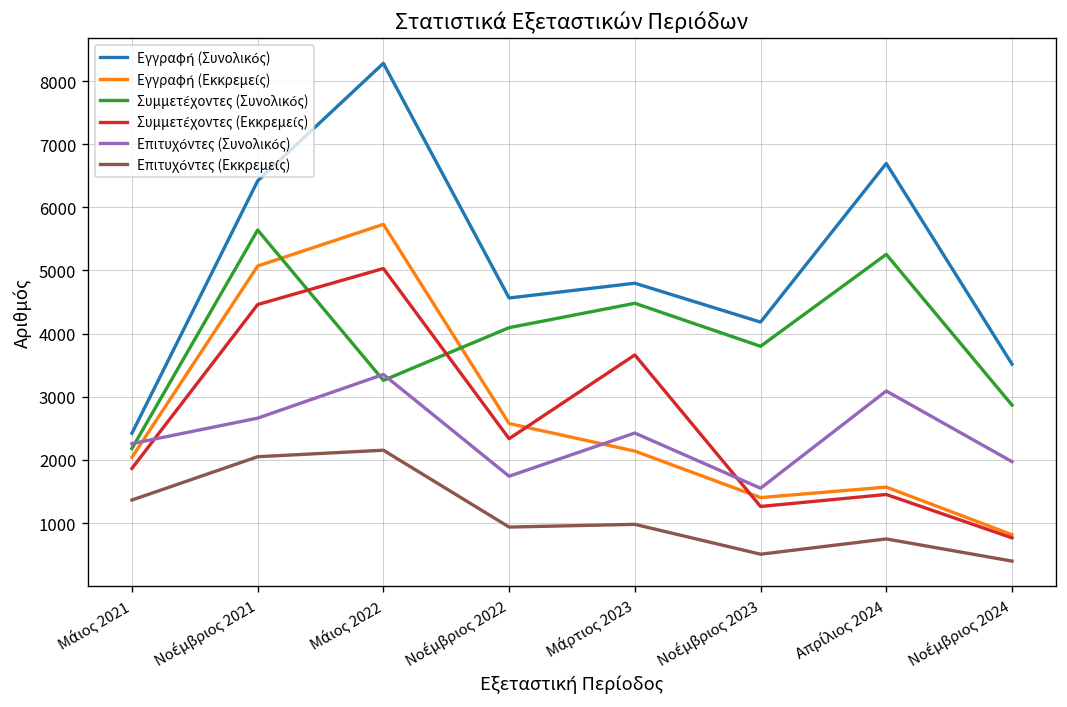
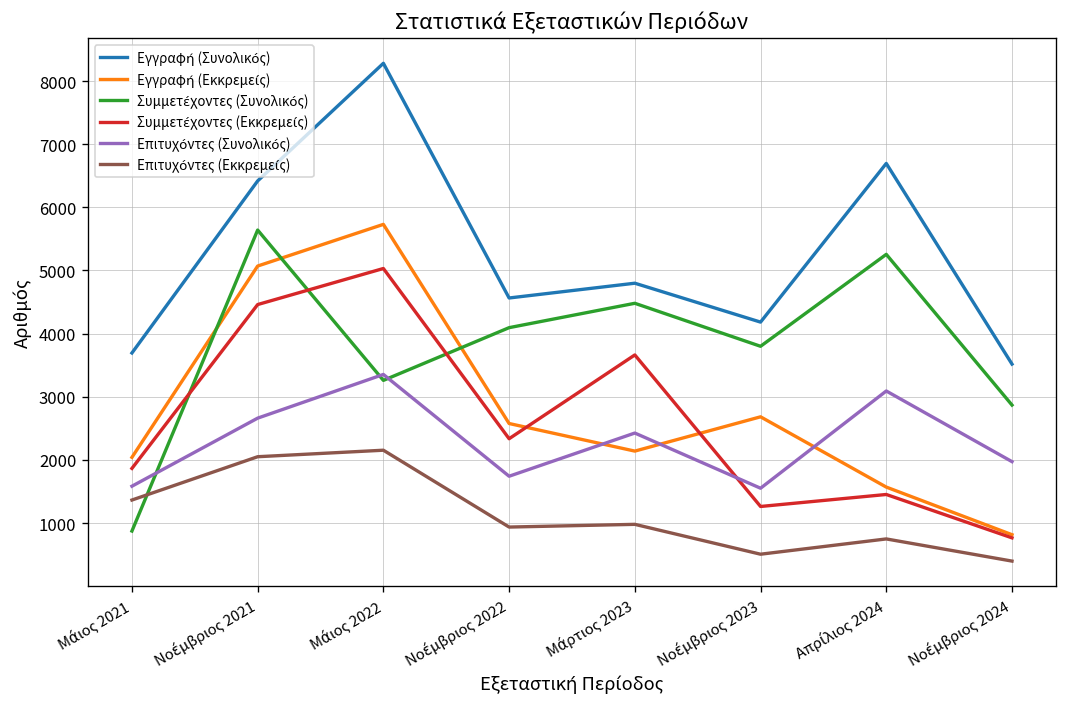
  {
    "Εγγραφή (Συνολικός)": {
-     "Μάιος 2021": 2400,
+     "Μάιος 2021": 3700,
      "Νοέμβριος 2021": 6400,
      "Μάιος 2022": 8300,
      "Νοέμβριος 2022": 4600,
      "Μάρτιος 2023": 4800,
      "Νοέμβριος 2023": 4200,
      "Απρίλιος 2024": 6700,
      "Νοέμβριος 2024": 3500
    },
    "Εγγραφή (Εκκρεμείς)": {
      "Μάιος 2021": 2000,
      "Νοέμβριος 2021": 5100,
      "Μάιος 2022": 5700,
      "Νοέμβριος 2022": 2600,
      "Μάρτιος 2023": 2100,
-     "Νοέμβριος 2023": 1400,
+     "Νοέμβριος 2023": 2700,
      "Απρίλιος 2024": 1600,
      "Νοέμβριος 2024": 800
    },
    "Συμμετέχοντες (Συνολικός)": {
-     "Μάιος 2021": 2200,
+     "Μάιος 2021": 900,
      "Νοέμβριος 2021": 5600,
      "Μάιος 2022": 3300,
      "Νοέμβριος 2022": 4100,
      "Μάρτιος 2023": 4500,
      "Νοέμβριος 2023": 3800,
      "Απρίλιος 2024": 5300,
      "Νοέμβριος 2024": 2900
    },
    "Συμμετέχοντες (Εκκρεμείς)": {
      "Μάιος 2021": 1900,
      "Νοέμβριος 2021": 4500,
      "Μάιος 2022": 5000,
      "Νοέμβριος 2022": 2300,
      "Μάρτιος 2023": 3700,
      "Νοέμβριος 2023": 1300,
      "Απρίλιος 2024": 1500,
      "Νοέμβριος 2024": 800
    },
    "Επιτυχόντες (Συνολικός)": {
-     "Μάιος 2021": 2300,
+     "Μάιος 2021": 1600,
      "Νοέμβριος 2021": 2700,
      "Μάιος 2022": 3400,
      "Νοέμβριος 2022": 1700,
      "Μάρτιος 2023": 2400,
      "Νοέμβριος 2023": 1600,
      "Απρίλιος 2024": 3100,
      "Νοέμβριος 2024": 2000
    },
    "Επιτυχόντες (Εκκρεμείς)": {
      "Μάιος 2021": 1400,
      "Νοέμβριος 2021": 2100,
      "Μάιος 2022": 2200,
      "Νοέμβριος 2022": 900,
      "Μάρτιος 2023": 1000,
      "Νοέμβριος 2023": 500,
      "Απρίλιος 2024": 700,
      "Νοέμβριος 2024": 400
    }
  }
